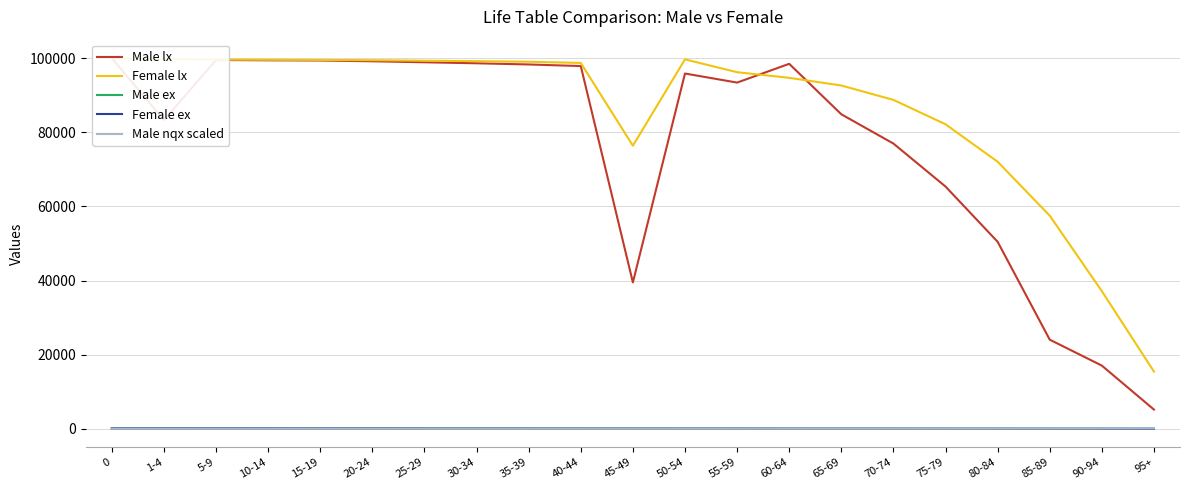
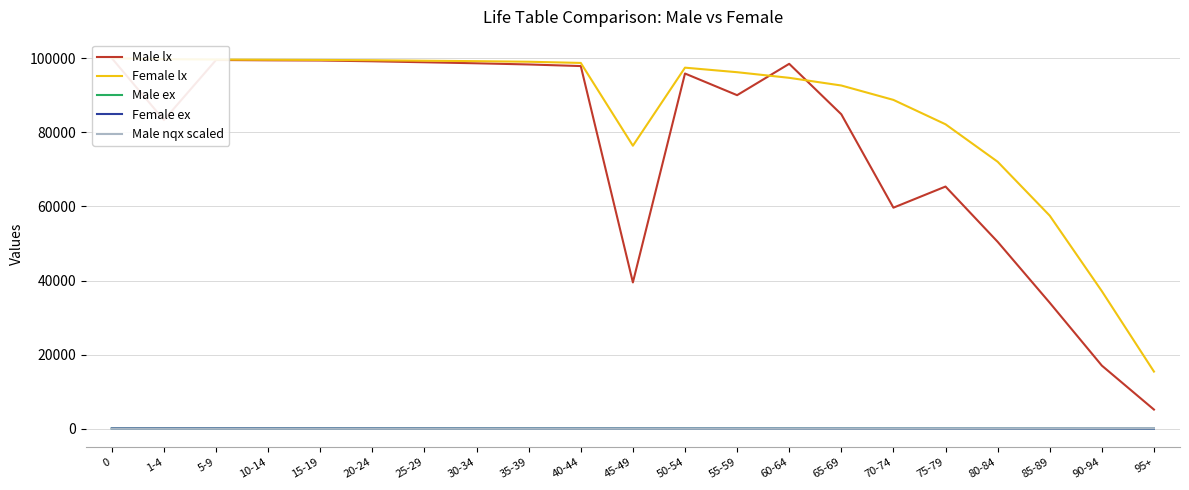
  {
    "Male lx": {
      "35-39": 98000,
      "40-44": 98000,
      "45-49": 39000,
      "50-54": 96000,
-     "55-59": 93000,
+     "55-59": 90000,
      "60-64": 98000,
      "65-69": 85000,
-     "70-74": 77000,
+     "70-74": 60000,
      "75-79": 65000,
      "80-84": 50000,
-     "85-89": 24000,
+     "85-89": 34000,
      "90-94": 17000,
      "95+": 5000
    },
    "Female lx": {
      "35-39": 99000,
      "40-44": 99000,
      "45-49": 76000,
-     "50-54": 100000,
+     "50-54": 97000,
      "55-59": 96000,
      "60-64": 95000,
      "65-69": 93000,
      "70-74": 89000,
      "75-79": 82000,
      "80-84": 72000,
      "85-89": 58000,
      "90-94": 37000,
      "95+": 15000
    }
  }
